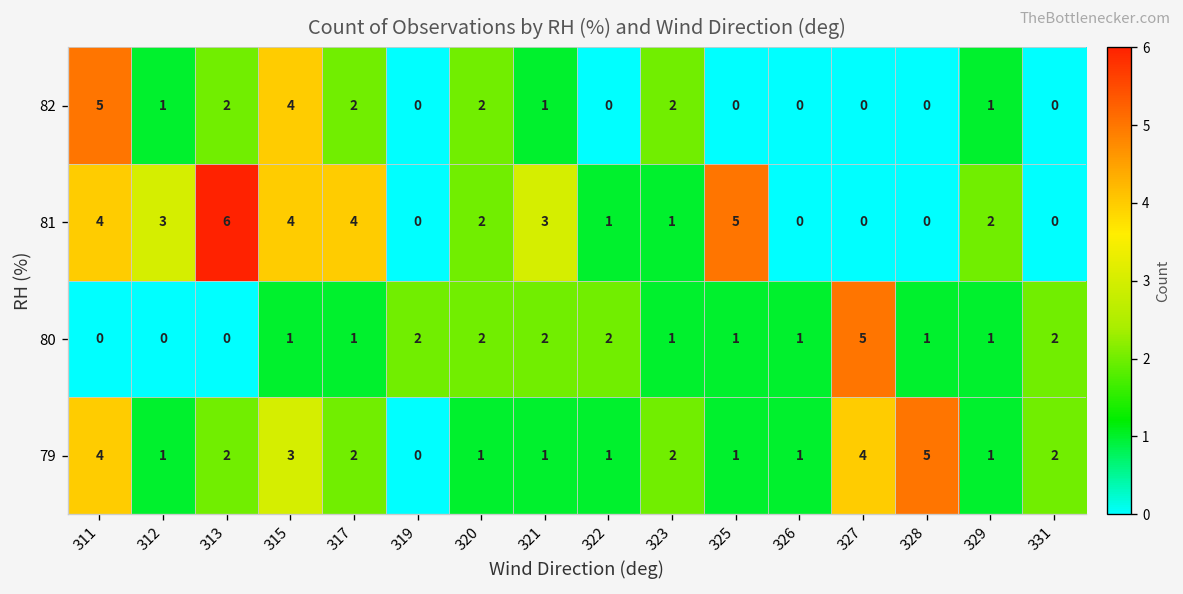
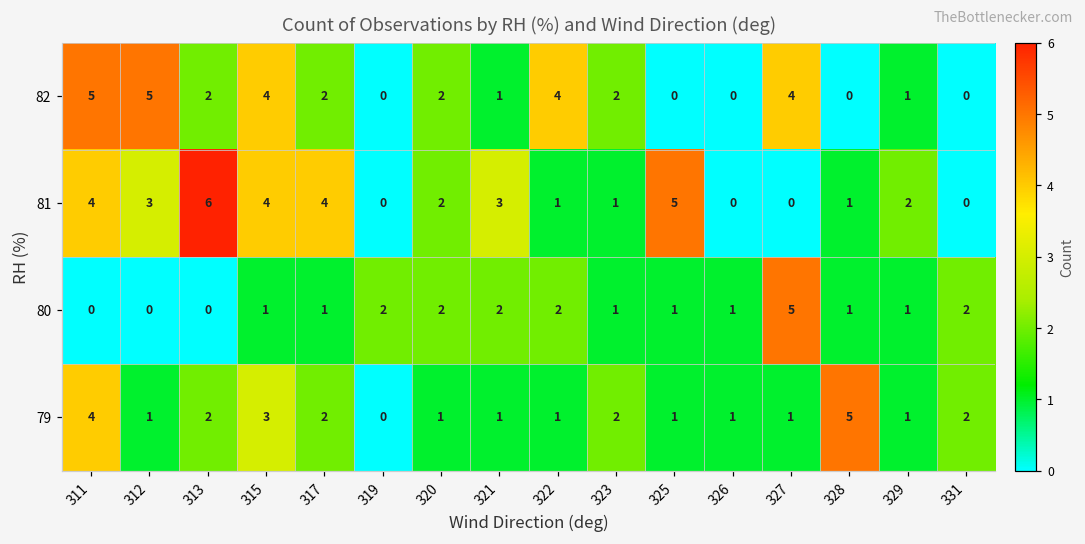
  {
    "82": {
      "311": 5,
-     "312": 1,
+     "312": 5,
      "313": 2,
      "315": 4,
      "317": 2,
      "319": 0,
      "320": 2,
      "321": 1,
-     "322": 0,
+     "322": 4,
      "323": 2,
      "325": 0,
      "326": 0,
-     "327": 0,
+     "327": 4,
      "328": 0,
      "329": 1,
      "331": 0
    },
    "81": {
      "311": 4,
      "312": 3,
      "313": 6,
      "315": 4,
      "317": 4,
      "319": 0,
      "320": 2,
      "321": 3,
      "322": 1,
      "323": 1,
      "325": 5,
      "326": 0,
      "327": 0,
-     "328": 0,
+     "328": 1,
      "329": 2,
      "331": 0
    },
    "80": {
      "311": 0,
      "312": 0,
      "313": 0,
      "315": 1,
      "317": 1,
      "319": 2,
      "320": 2,
      "321": 2,
      "322": 2,
      "323": 1,
      "325": 1,
      "326": 1,
      "327": 5,
      "328": 1,
      "329": 1,
      "331": 2
    },
    "79": {
      "311": 4,
      "312": 1,
      "313": 2,
      "315": 3,
      "317": 2,
      "319": 0,
      "320": 1,
      "321": 1,
      "322": 1,
      "323": 2,
      "325": 1,
      "326": 1,
-     "327": 4,
+     "327": 1,
      "328": 5,
      "329": 1,
      "331": 2
    }
  }
